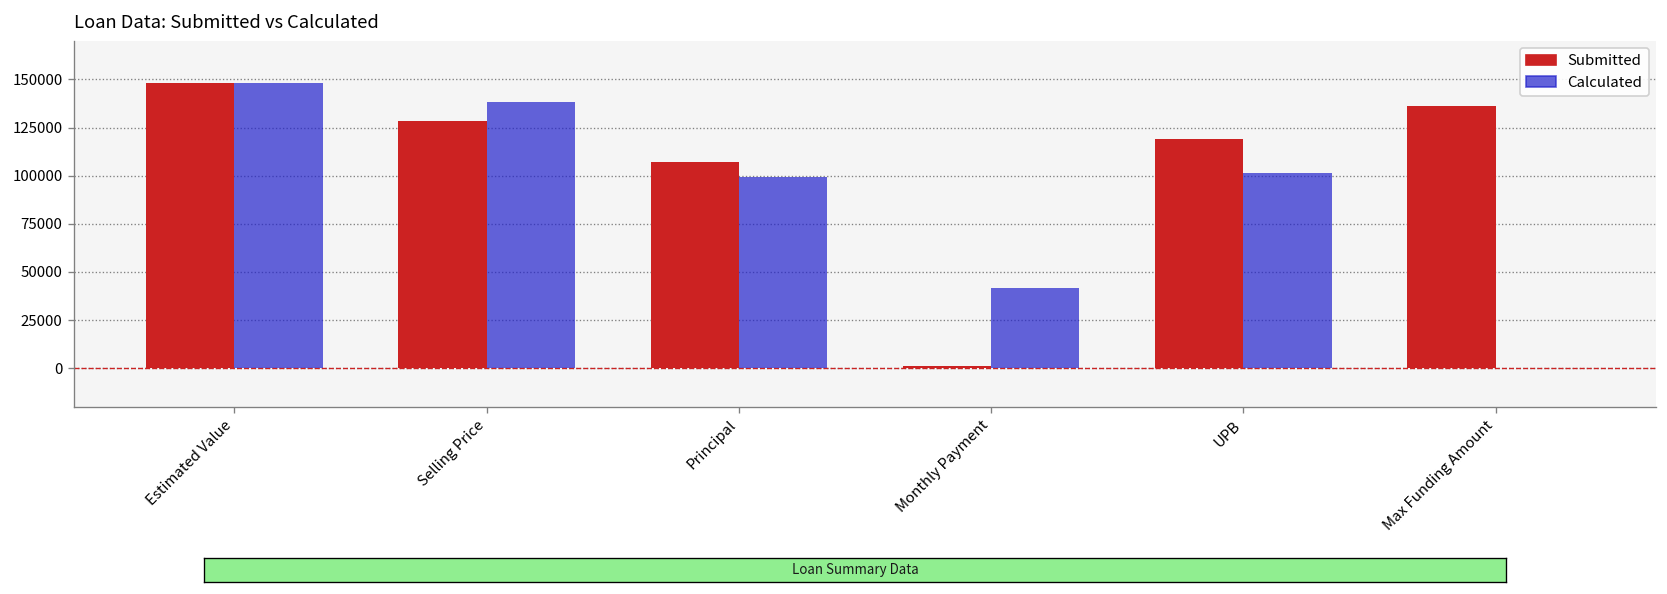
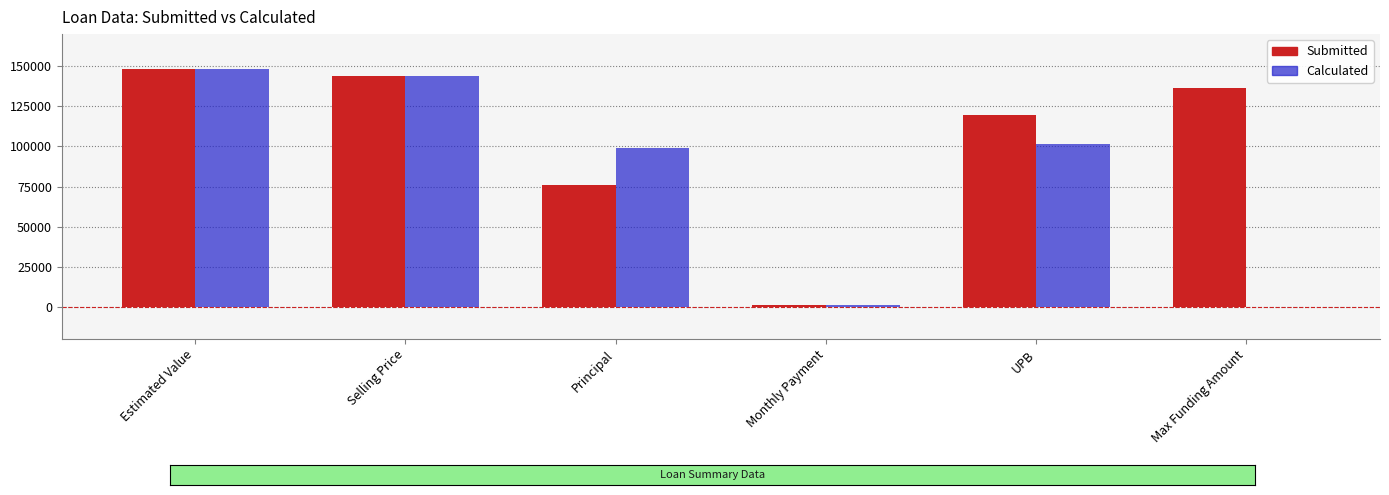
  {
    "Submitted": {
      "Estimated Value": 148000,
-     "Selling Price": 128000,
-     "Principal": 107000,
+     "Selling Price": 144000,
+     "Principal": 76000,
      "UPB": 119000,
      "Max Funding Amount": 136000
    },
    "Calculated": {
      "Estimated Value": 148000,
-     "Selling Price": 138000,
+     "Selling Price": 144000,
      "Principal": 99000,
-     "Monthly Payment": 42000,
+     "Monthly Payment": 1000,
      "UPB": 102000,
      "Max Funding Amount": 0
    }
  }
